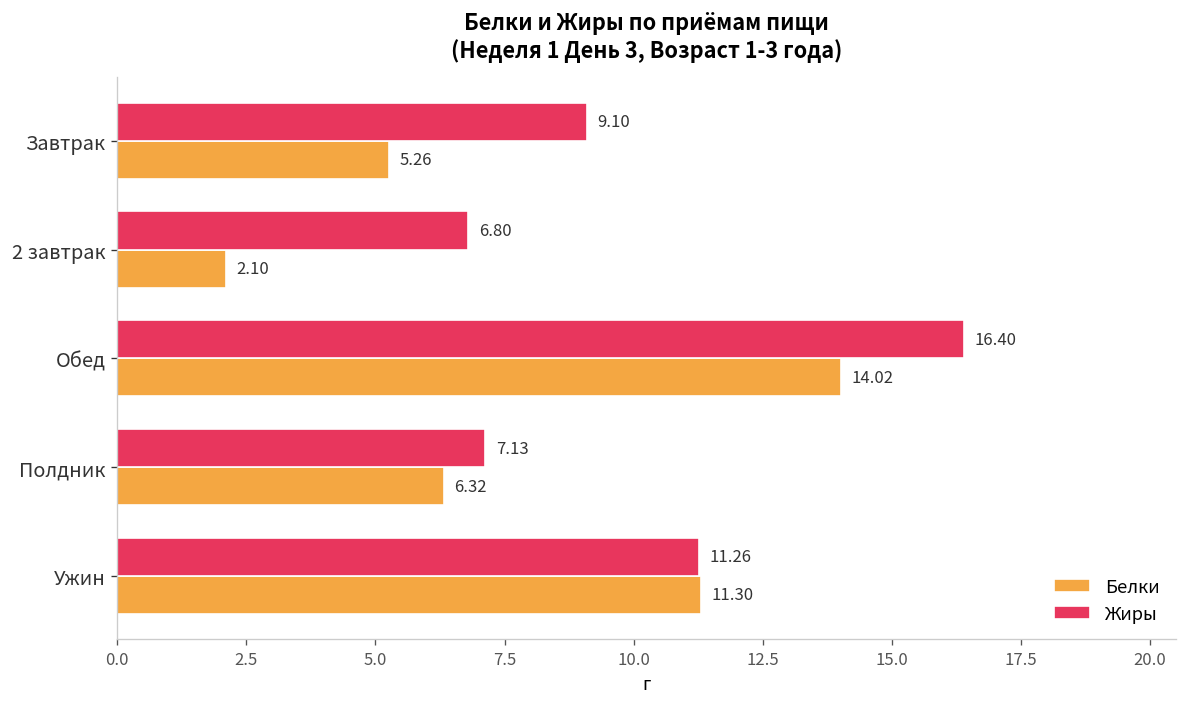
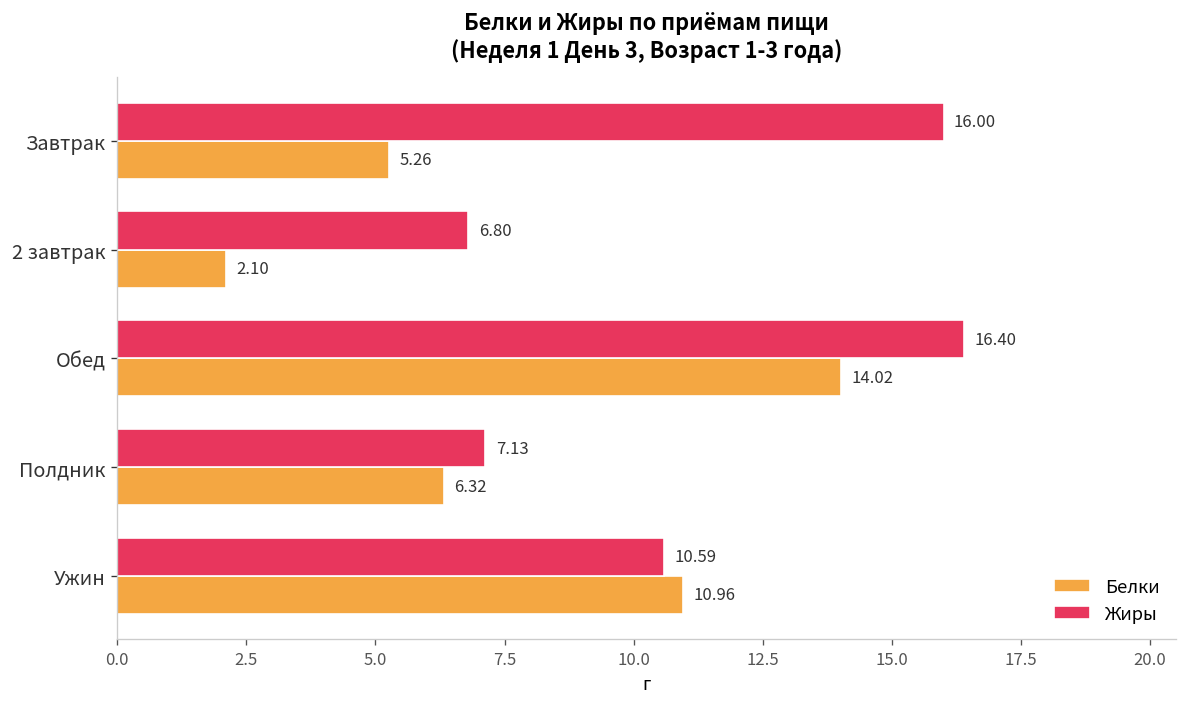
  {
    "Белки": {
      "Завтрак": 5.26,
      "2 завтрак": 2.10,
      "Обед": 14.02,
      "Полдник": 6.32,
-     "Ужин": 11.30
+     "Ужин": 10.96
    },
    "Жиры": {
-     "Завтрак": 9.10,
+     "Завтрак": 16.00,
      "2 завтрак": 6.80,
      "Обед": 16.40,
      "Полдник": 7.13,
-     "Ужин": 11.26
+     "Ужин": 10.59
    }
  }
